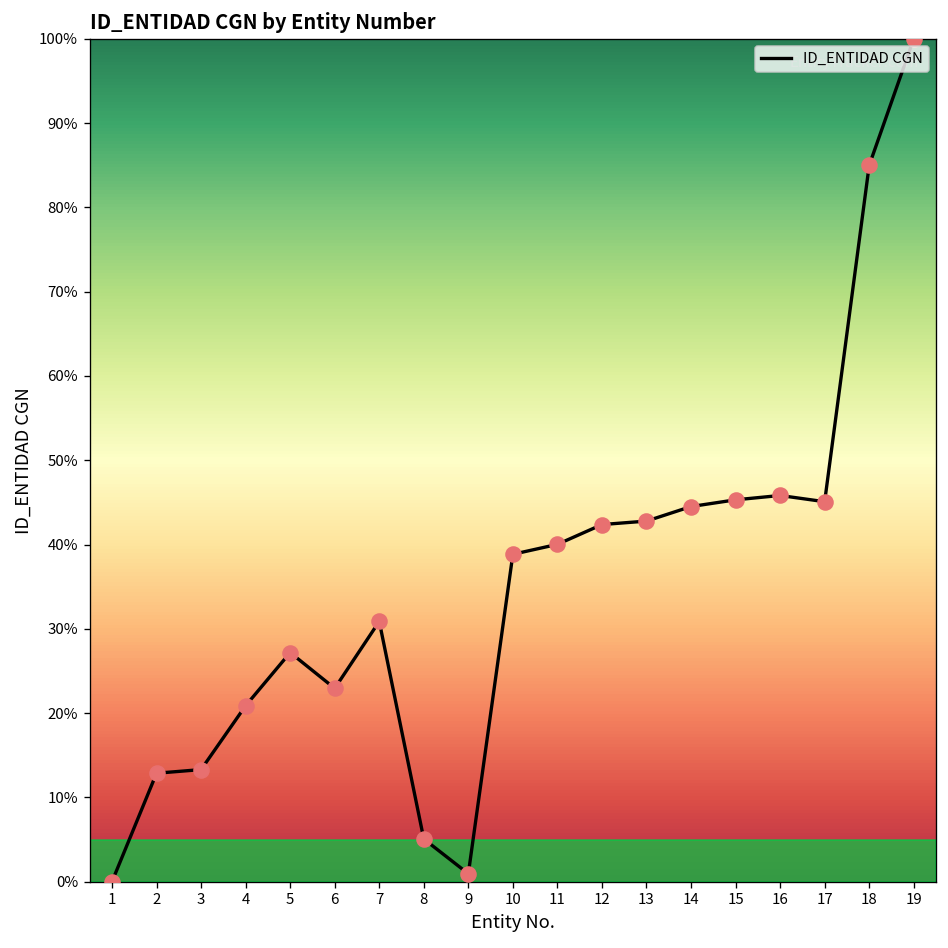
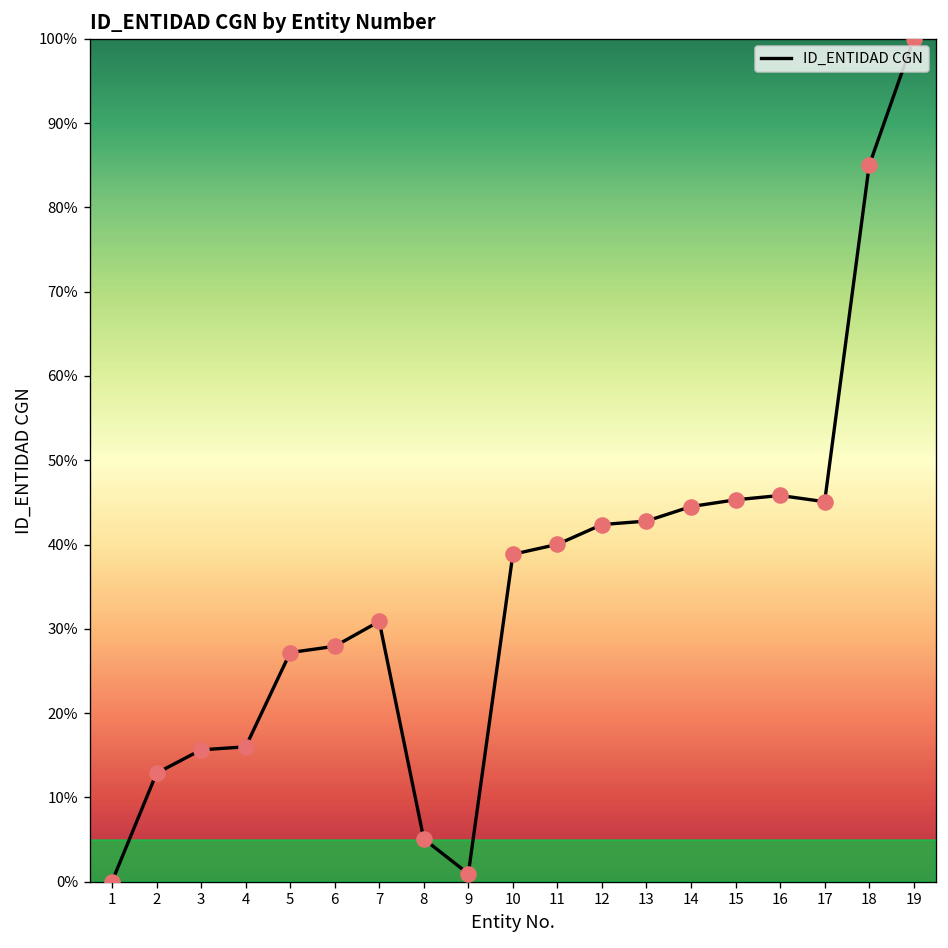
  {
    "2": "13%",
-   "3": "13%",
-   "4": "21%",
+   "3": "16%",
+   "4": "16%",
    "5": "27%",
-   "6": "23%",
+   "6": "28%",
    "7": "31%",
    "8": "5%",
    "10": "39%",
    "11": "40%",
    "12": "42%",
    "13": "43%",
    "14": "45%",
    "15": "45%",
    "16": "46%",
    "17": "45%",
    "18": "85%",
    "19": "100%"
  }
